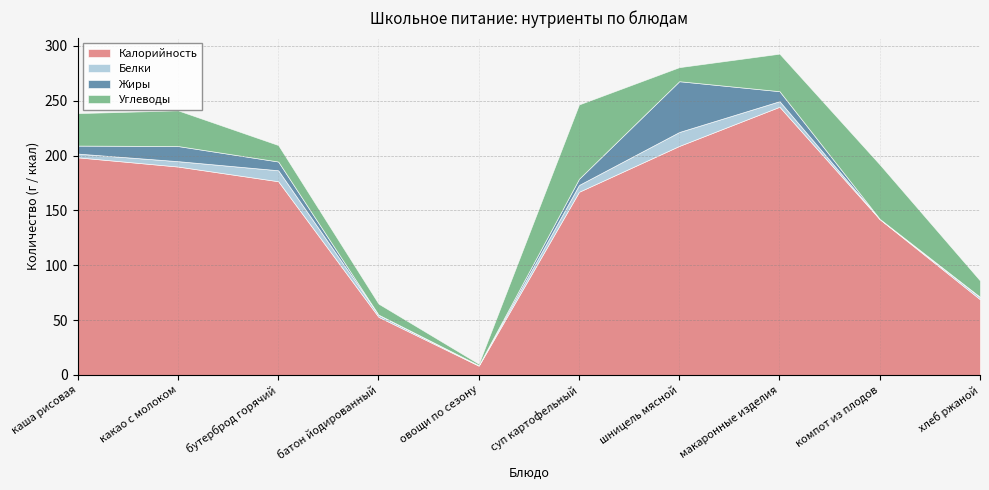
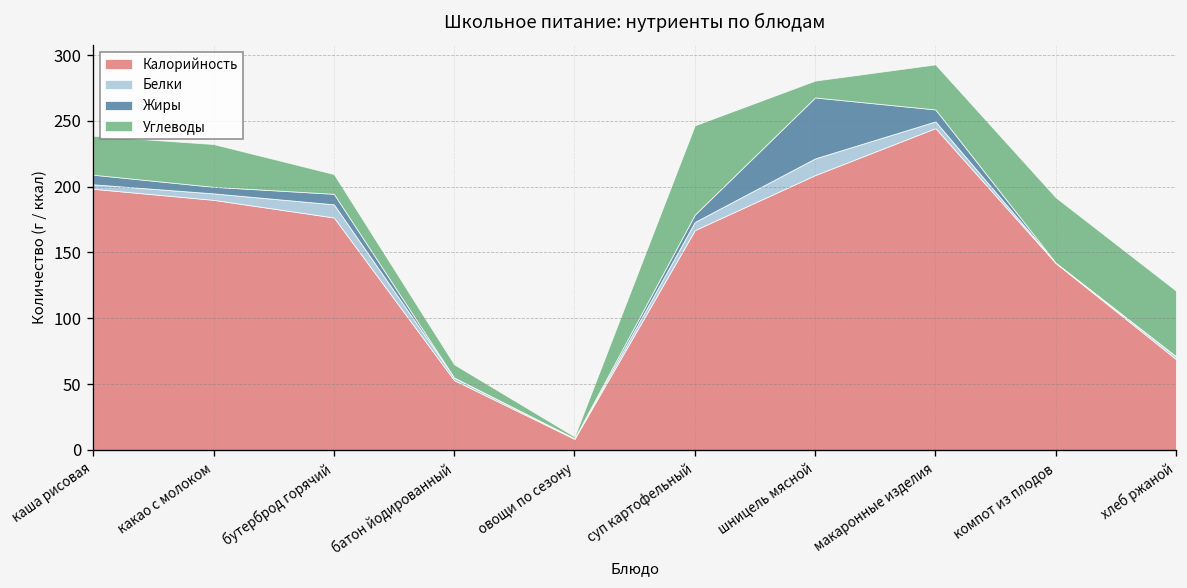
  {
    "Калорийность": {
      "каша рисовая": 198,
      "какао с молоком": 190,
      "бутерброд горячий": 177,
      "суп картофельный": 167,
      "шницель мясной": 209,
      "макаронные изделия": 245
    },
    "Белки": {
      "каша рисовая": 3,
      "какао с молоком": 5,
      "бутерброд горячий": 10,
      "суп картофельный": 6,
      "шницель мясной": 13,
      "макаронные изделия": 5
    },
    "Жиры": {
      "каша рисовая": 7,
-     "какао с молоком": 14,
+     "какао с молоком": 5,
      "бутерброд горячий": 8,
      "суп картофельный": 6,
      "шницель мясной": 46,
      "макаронные изделия": 9
    },
    "Углеводы": {
      "каша рисовая": 30,
      "какао с молоком": 33,
      "бутерброд горячий": 15,
      "батон йодированный": 10,
      "суп картофельный": 68,
      "шницель мясной": 13,
      "макаронные изделия": 34,
      "компот из плодов": 50,
-     "хлеб ржаной": 15
+     "хлеб ржаной": 50
    }
  }
